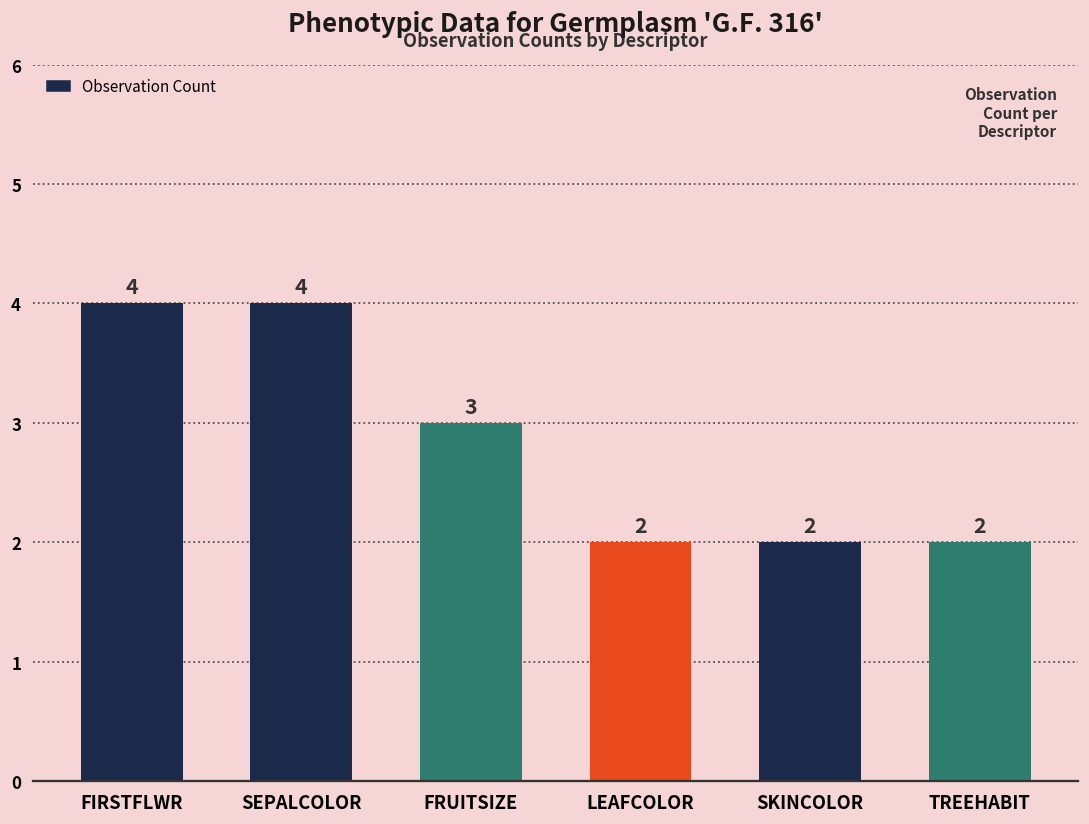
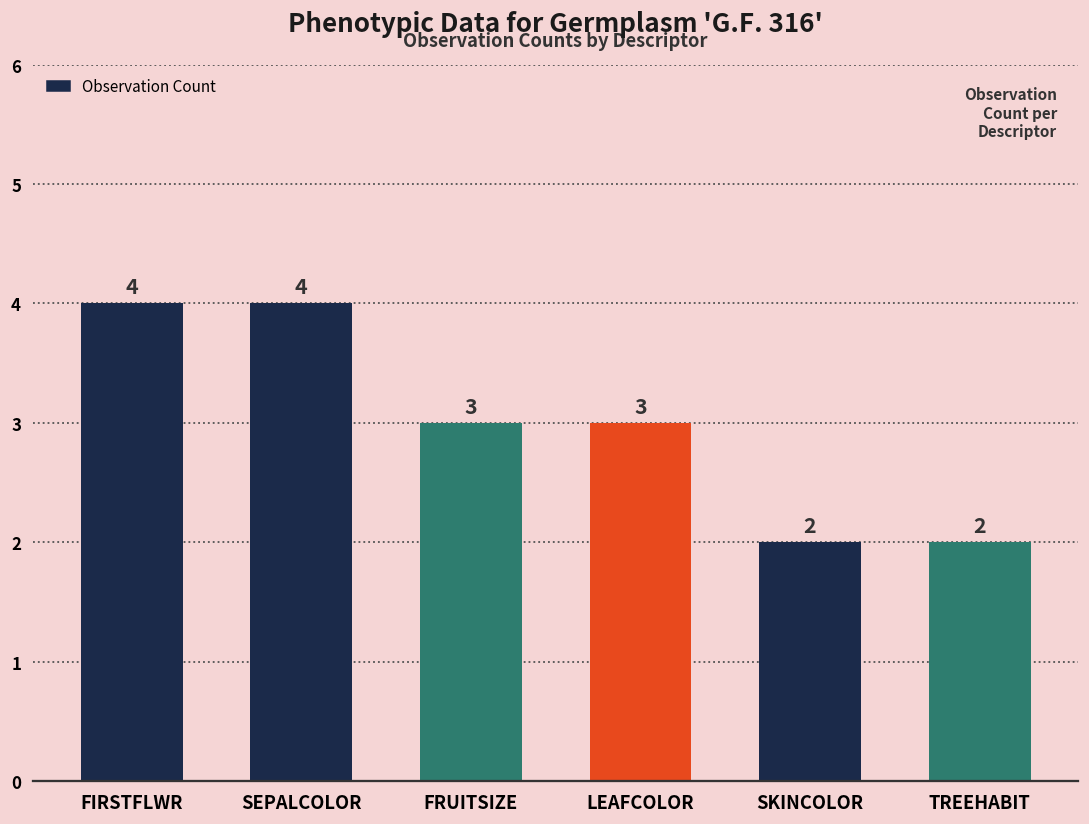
  {
    "FIRSTFLWR": 4,
    "SEPALCOLOR": 4,
    "FRUITSIZE": 3,
-   "LEAFCOLOR": 2,
+   "LEAFCOLOR": 3,
    "SKINCOLOR": 2,
    "TREEHABIT": 2
  }
